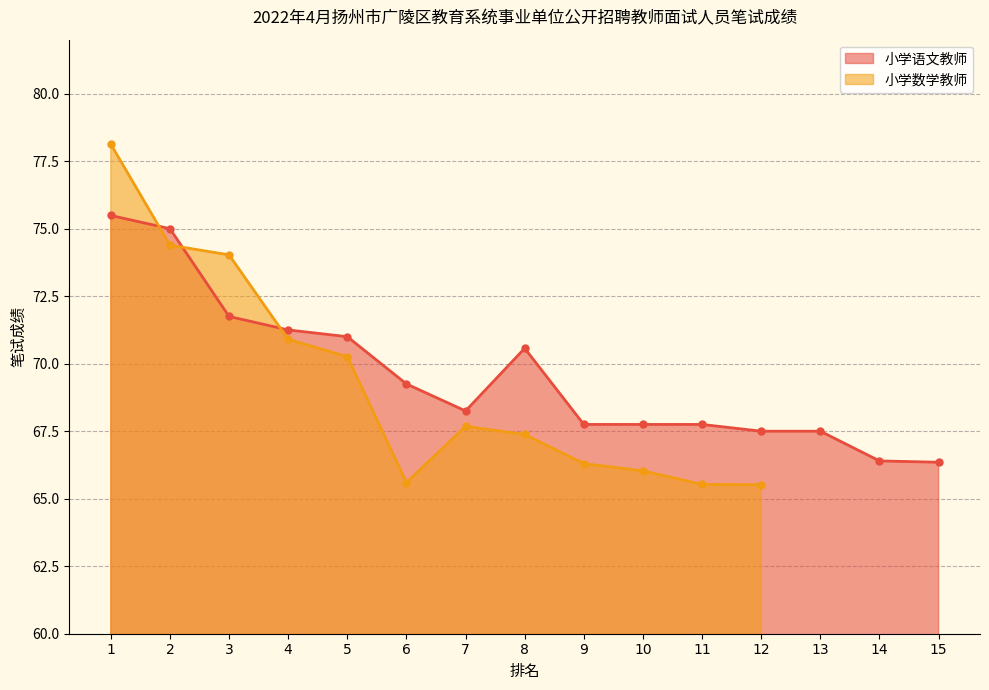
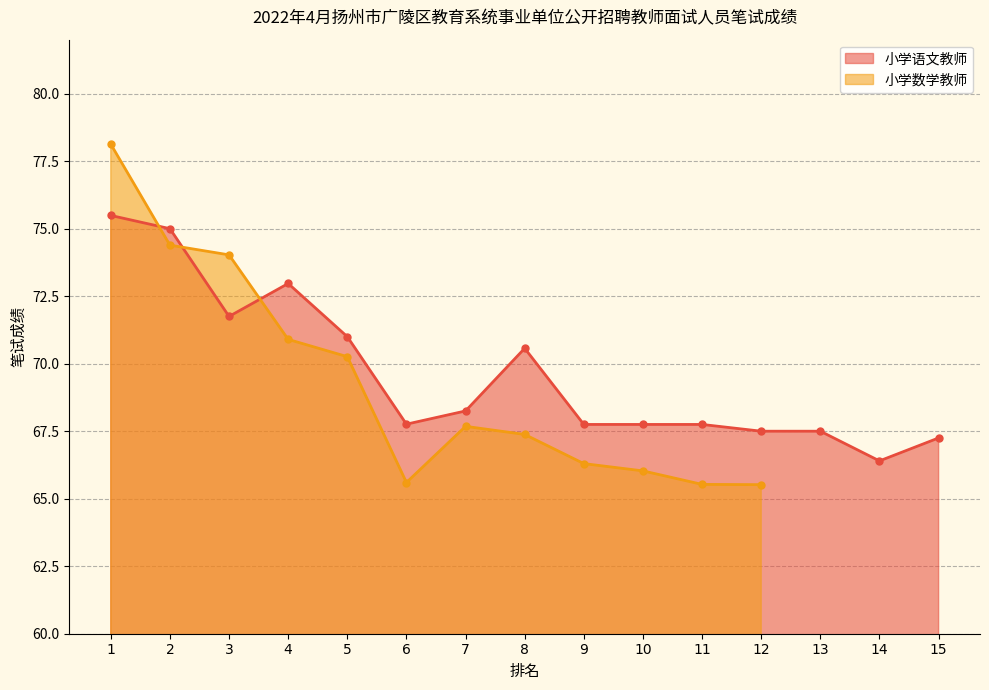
  {
    "小学语文教师": {
      "1": 75.5,
      "2": 75.0,
      "3": 71.8,
-     "4": 71.3,
+     "4": 73.0,
      "5": 71.0,
-     "6": 69.3,
+     "6": 67.8,
      "7": 68.3,
      "8": 70.6,
      "9": 67.8,
      "10": 67.8,
      "11": 67.8,
      "12": 67.5,
      "13": 67.5,
      "14": 66.4,
-     "15": 66.4
+     "15": 67.3
    },
    "小学数学教师": {
      "1": 78.1,
      "2": 74.4,
      "3": 74.0,
      "4": 70.9,
      "5": 70.3,
      "6": 65.6,
      "7": 67.7,
      "8": 67.4,
      "9": 66.3,
      "10": 66.0,
      "11": 65.5,
      "12": 65.5
    }
  }
